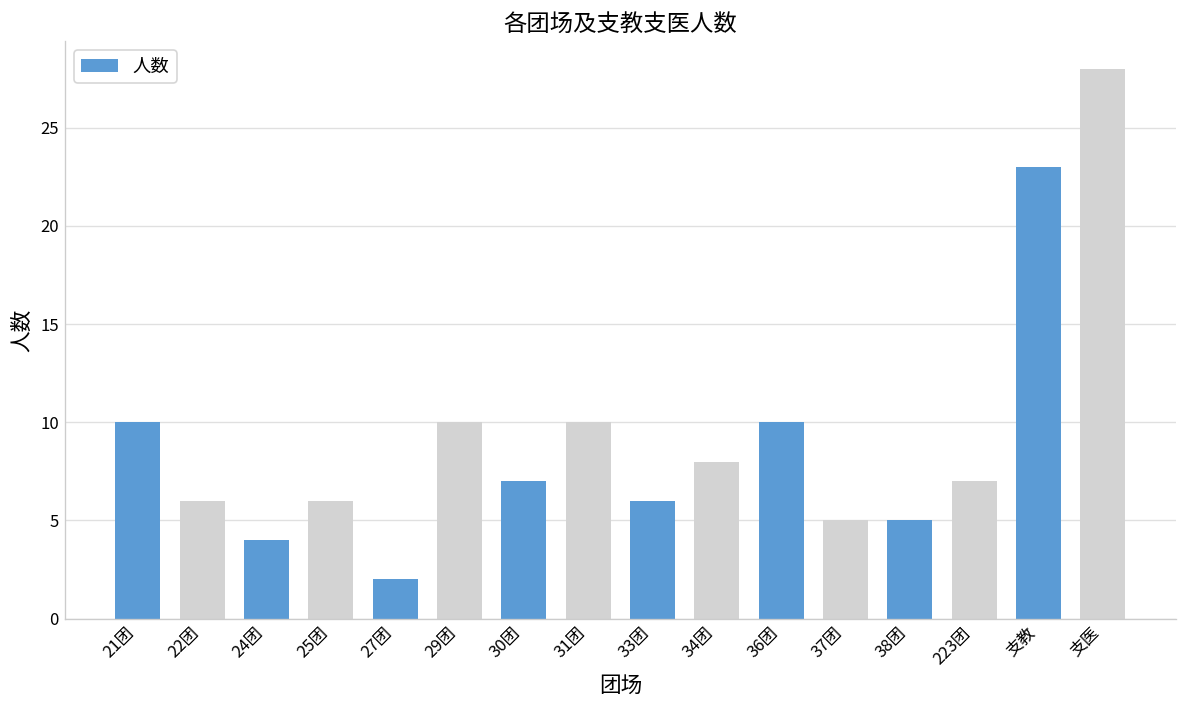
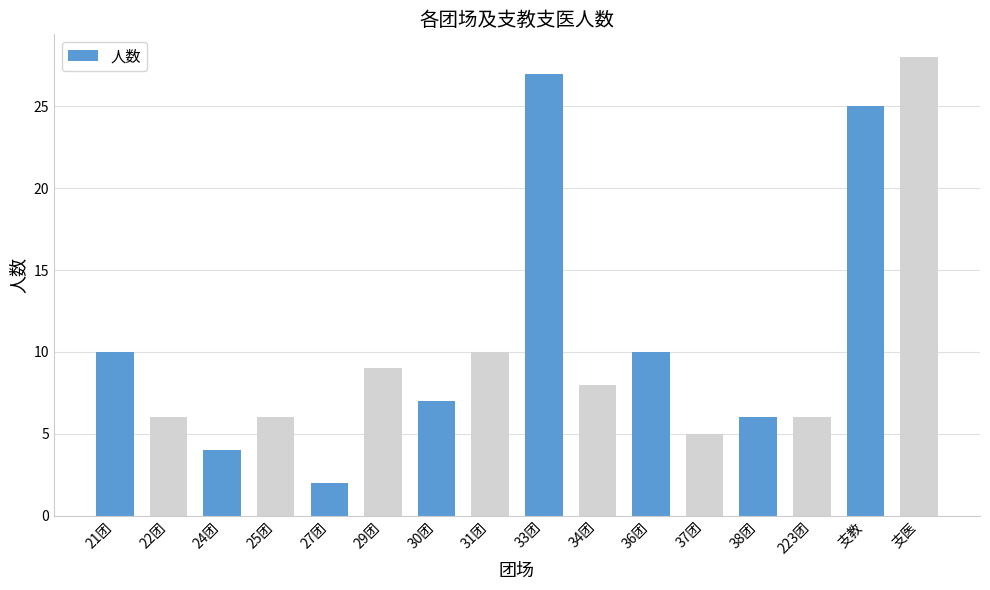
  {
    "21团": 10,
    "22团": 6,
    "24团": 4,
    "25团": 6,
    "27团": 2,
-   "29团": 10,
+   "29团": 9,
    "30团": 7,
    "31团": 10,
-   "33团": 6,
+   "33团": 27,
    "34团": 8,
    "36团": 10,
    "37团": 5,
-   "38团": 5,
-   "223团": 7,
-   "支教": 23,
+   "38团": 6,
+   "223团": 6,
+   "支教": 25,
    "支医": 28
  }
